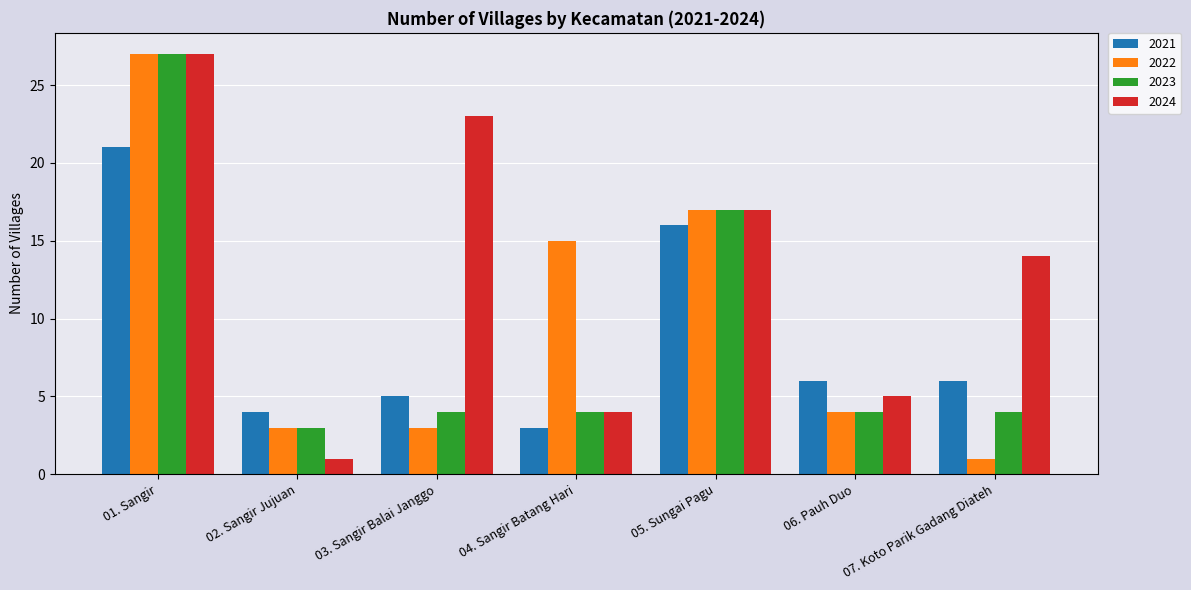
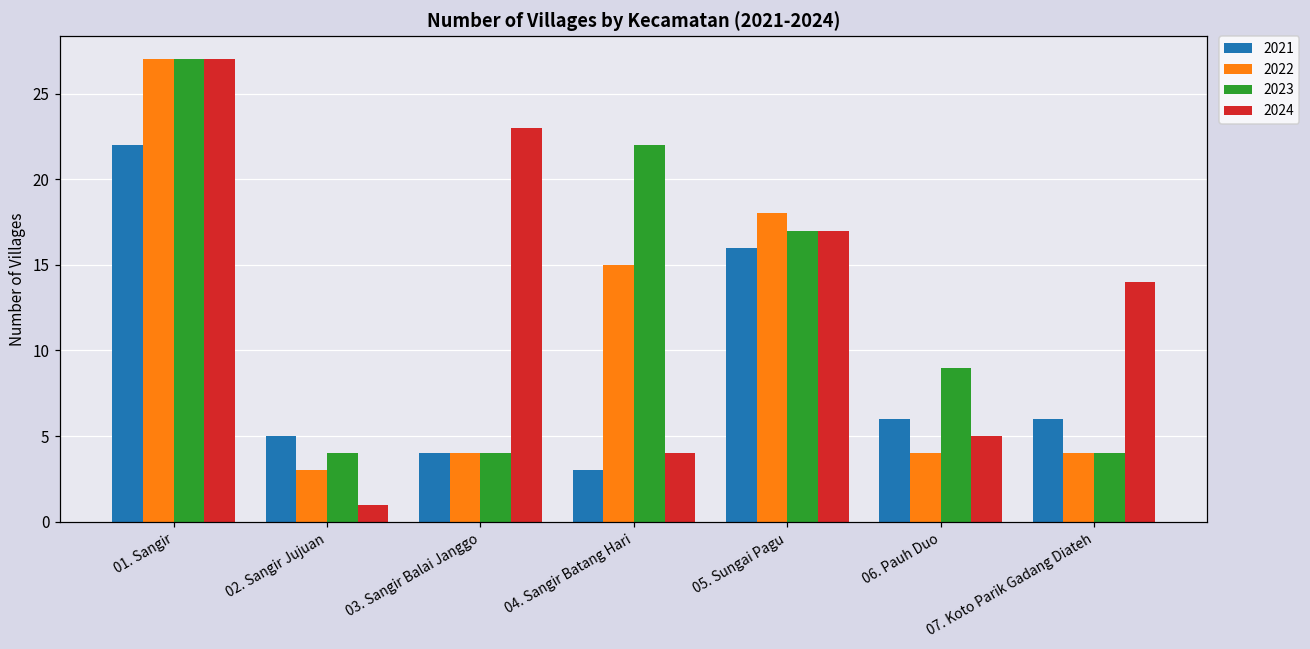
  {
    "2021": {
-     "01. Sangir": 21,
-     "02. Sangir Jujuan": 4,
-     "03. Sangir Balai Janggo": 5,
+     "01. Sangir": 22,
+     "02. Sangir Jujuan": 5,
+     "03. Sangir Balai Janggo": 4,
      "04. Sangir Batang Hari": 3,
      "05. Sungai Pagu": 16,
      "06. Pauh Duo": 6,
      "07. Koto Parik Gadang Diateh": 6
    },
    "2022": {
      "01. Sangir": 27,
      "02. Sangir Jujuan": 3,
-     "03. Sangir Balai Janggo": 3,
+     "03. Sangir Balai Janggo": 4,
      "04. Sangir Batang Hari": 15,
-     "05. Sungai Pagu": 17,
+     "05. Sungai Pagu": 18,
      "06. Pauh Duo": 4,
-     "07. Koto Parik Gadang Diateh": 1
+     "07. Koto Parik Gadang Diateh": 4
    },
    "2023": {
      "01. Sangir": 27,
-     "02. Sangir Jujuan": 3,
+     "02. Sangir Jujuan": 4,
      "03. Sangir Balai Janggo": 4,
-     "04. Sangir Batang Hari": 4,
+     "04. Sangir Batang Hari": 22,
      "05. Sungai Pagu": 17,
-     "06. Pauh Duo": 4,
+     "06. Pauh Duo": 9,
      "07. Koto Parik Gadang Diateh": 4
    },
    "2024": {
      "01. Sangir": 27,
      "02. Sangir Jujuan": 1,
      "03. Sangir Balai Janggo": 23,
      "04. Sangir Batang Hari": 4,
      "05. Sungai Pagu": 17,
      "06. Pauh Duo": 5,
      "07. Koto Parik Gadang Diateh": 14
    }
  }
